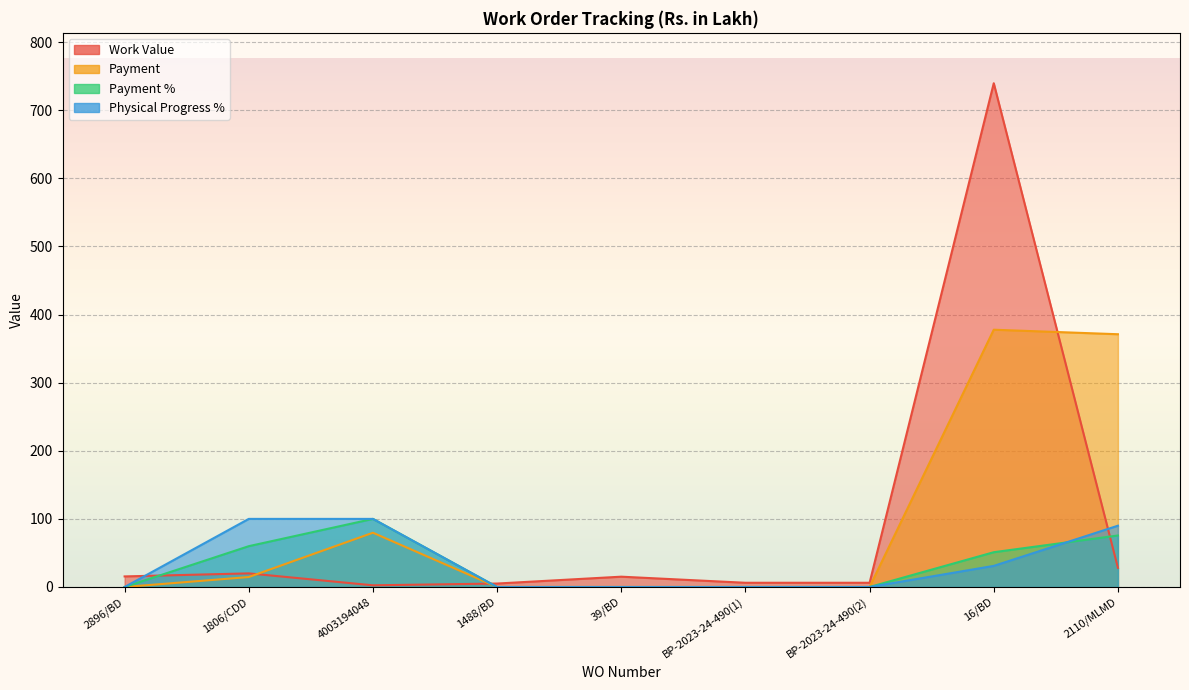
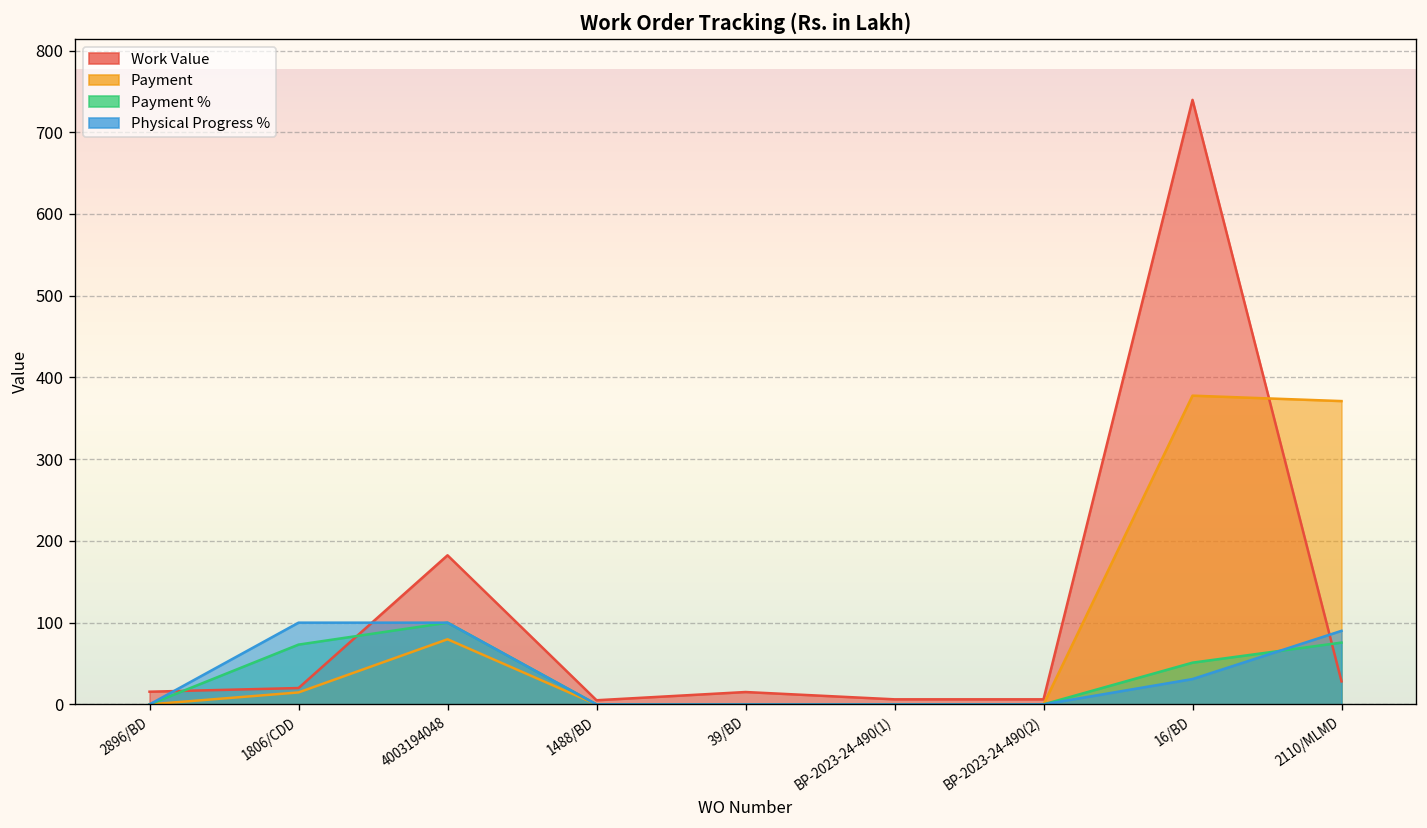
  {
    "Work Value": {
      "2896/BD": 20,
      "1806/CDD": 20,
-     "4003194048": 0,
+     "4003194048": 180,
      "1488/BD": 10,
      "39/BD": 20,
      "BP-2023-24-490(1)": 10,
      "BP-2023-24-490(2)": 10,
      "16/BD": 740,
      "2110/MLMD": 30
    },
    "Payment": {
      "1806/CDD": 10,
      "4003194048": 80,
      "16/BD": 380,
      "2110/MLMD": 370
    },
    "Payment %": {
-     "1806/CDD": 60,
+     "1806/CDD": 70,
      "16/BD": 50,
      "2110/MLMD": 80
    },
    "Physical Progress %": {
      "1806/CDD": 100,
      "16/BD": 30,
      "2110/MLMD": 90
    }
  }
